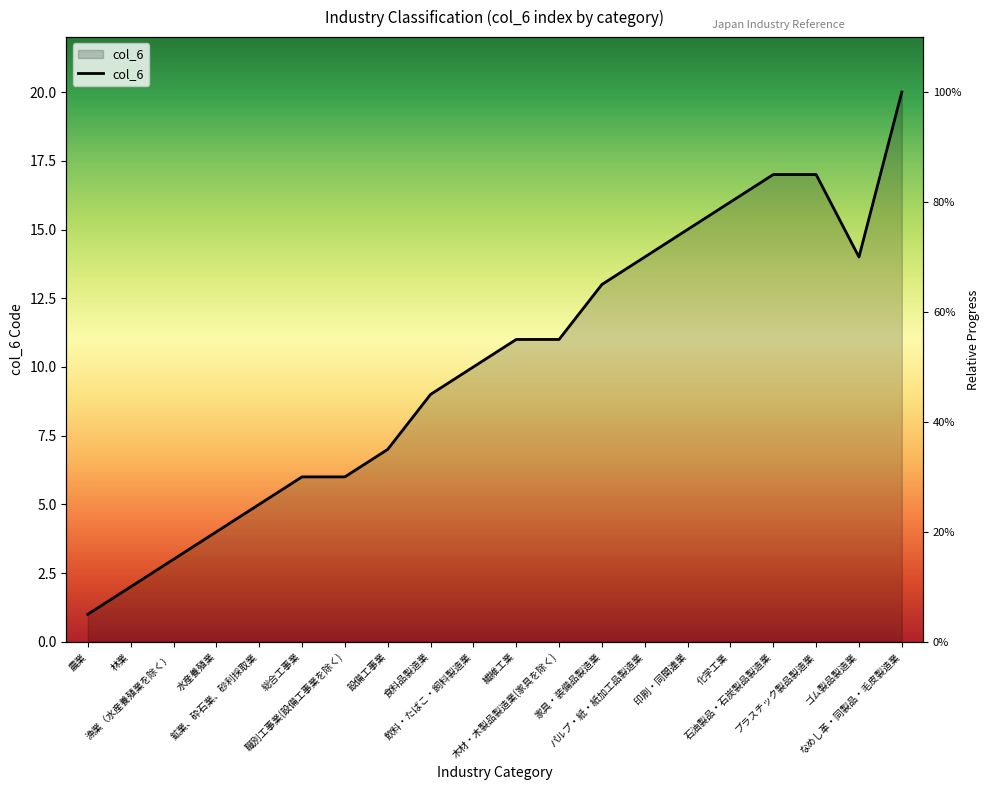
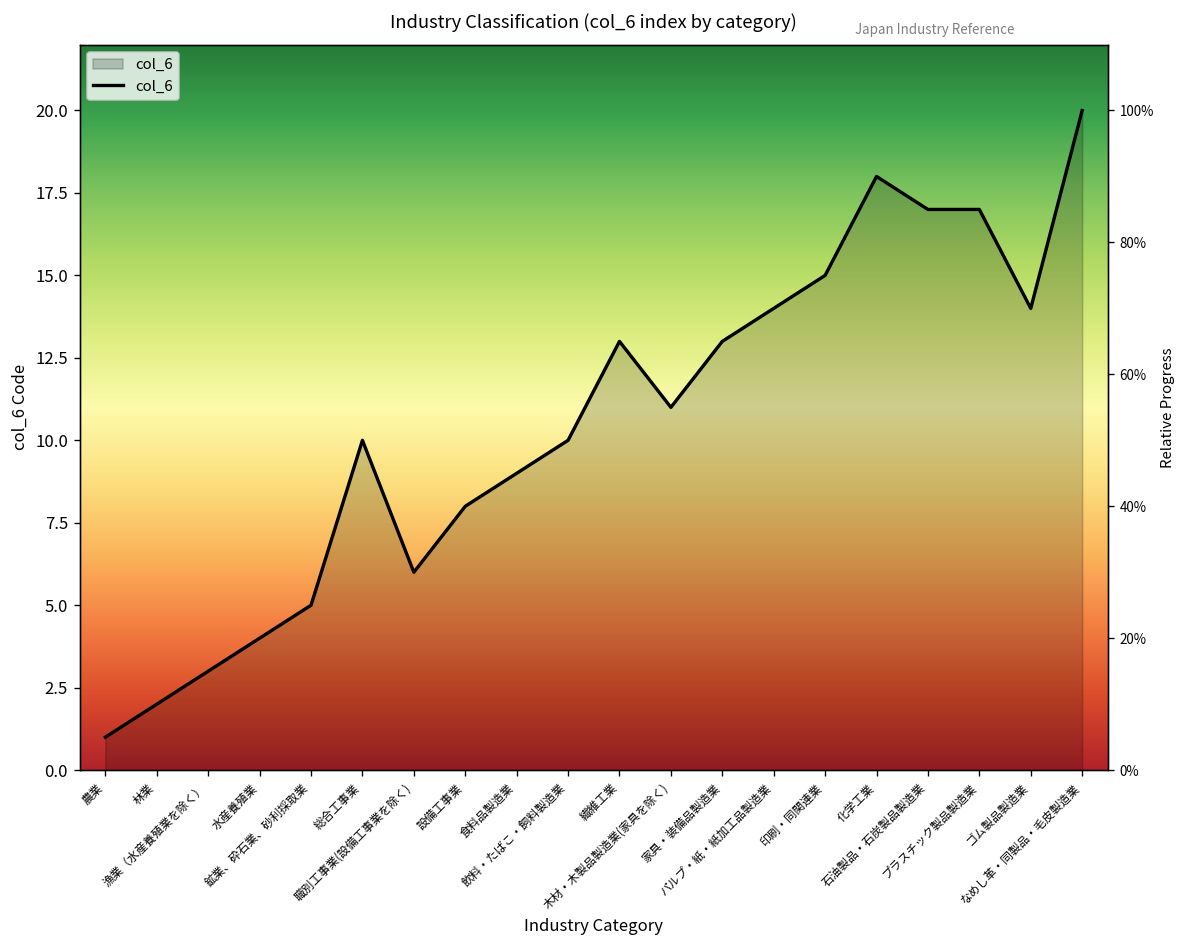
  {
    "農業": 1,
    "林業": 2,
    "漁業（水産養殖業を除く）": 3,
    "水産養殖業": 4,
    "鉱業、砕石業、砂利採取業": 5,
-   "総合工事業": 6,
+   "総合工事業": 10,
    "職別工事業(設備工事業を除く)": 6,
-   "設備工事業": 7,
+   "設備工事業": 8,
    "食料品製造業": 9,
    "飲料・たばこ・飼料製造業": 10,
-   "繊維工業": 11,
+   "繊維工業": 13,
    "木材・木製品製造業(家具を除く)": 11,
    "家具・装備品製造業": 13,
    "パルプ・紙・紙加工品製造業": 14,
    "印刷・同関連業": 15,
-   "化学工業": 16,
+   "化学工業": 18,
    "石油製品・石炭製品製造業": 17,
    "プラスチック製品製造業": 17,
    "ゴム製品製造業": 14,
    "なめし革・同製品・毛皮製造業": 20
  }
